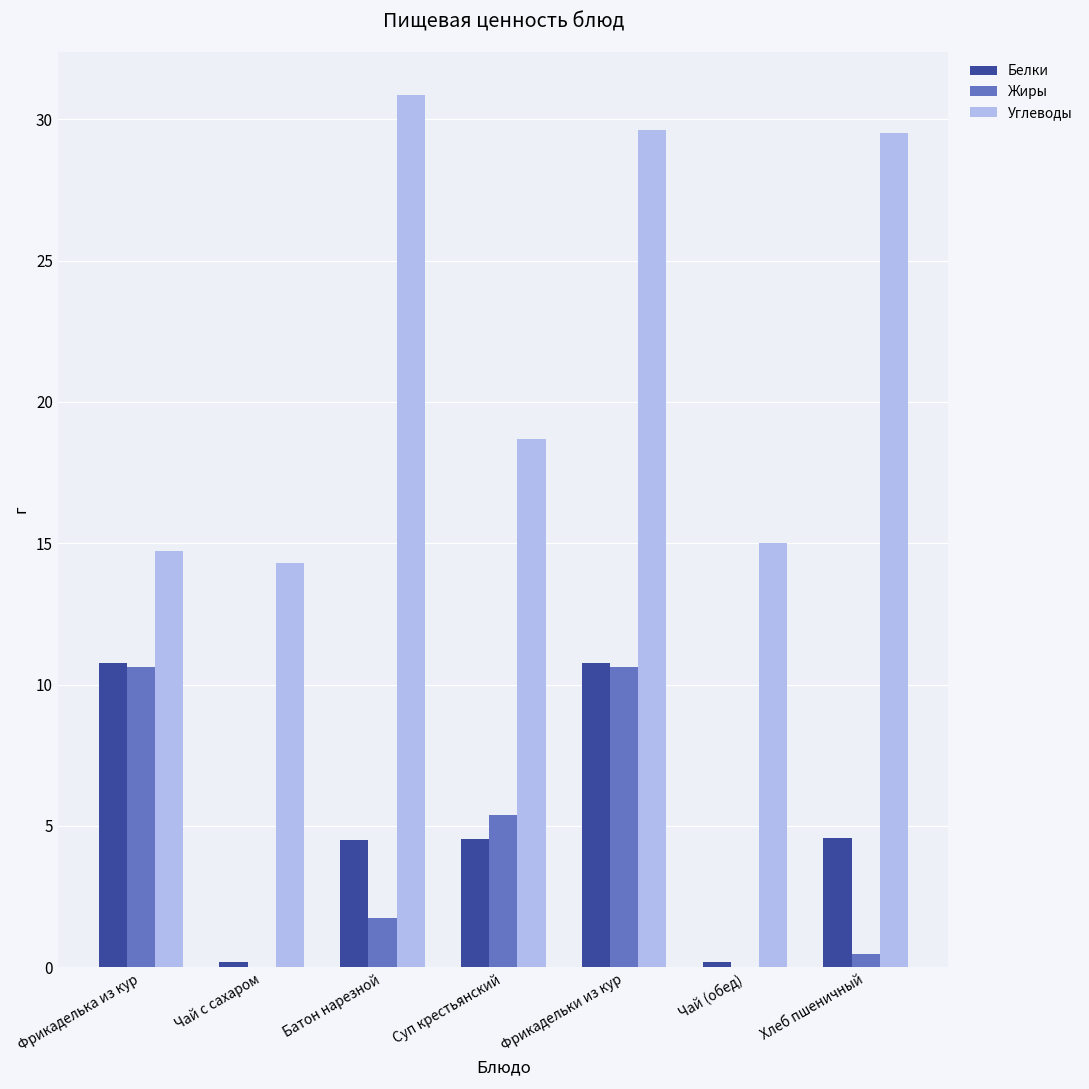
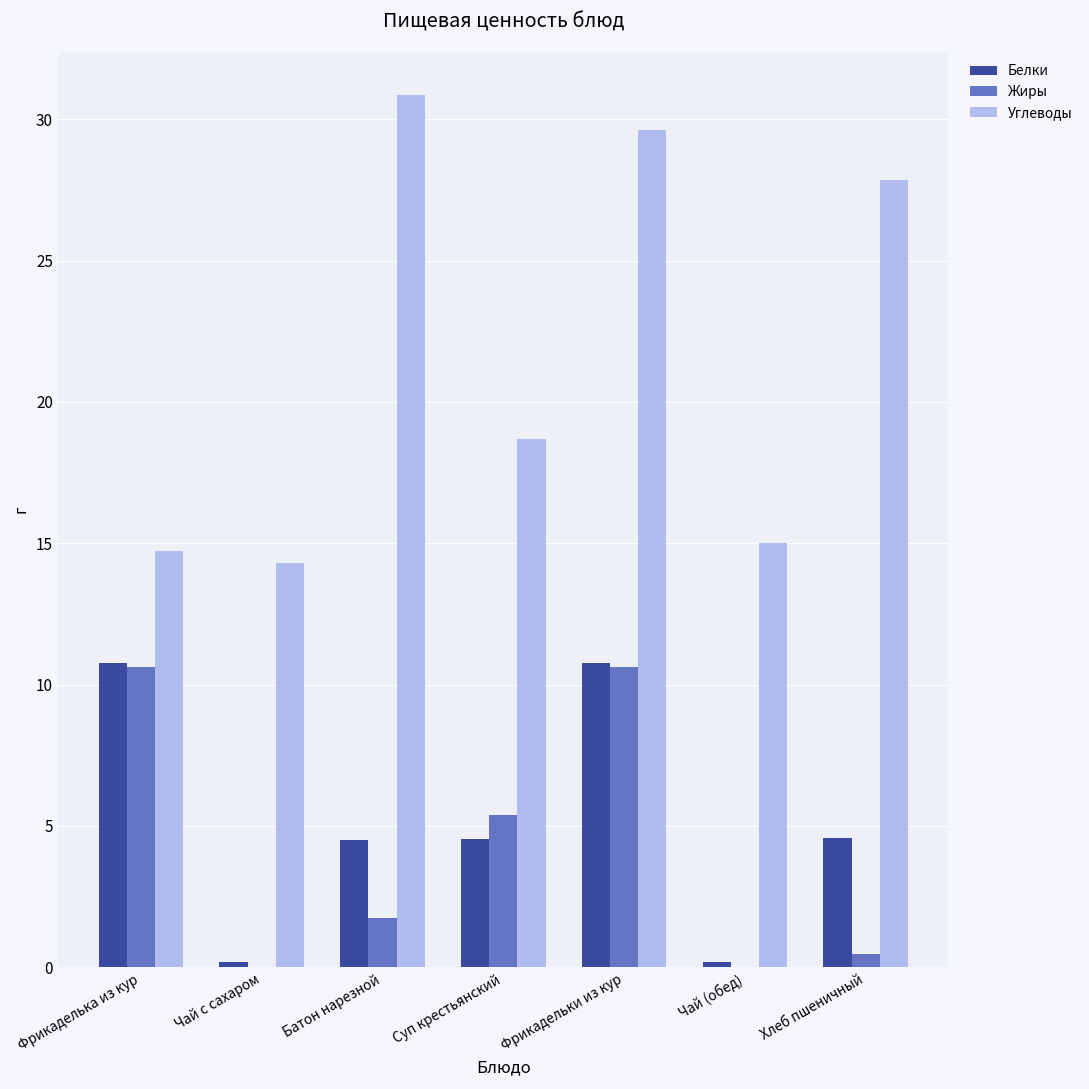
  {
    "Белки": {
      "Фрикаделька из кур": 10.8,
      "Чай с сахаром": 0.2,
      "Батон нарезной": 4.5,
      "Суп крестьянский": 4.5,
      "Фрикадельки из кур": 10.8,
      "Чай (обед)": 0.2,
      "Хлеб пшеничный": 4.6
    },
    "Жиры": {
      "Фрикаделька из кур": 10.6,
      "Чай с сахаром": 0.0,
      "Батон нарезной": 1.7,
      "Суп крестьянский": 5.4,
      "Фрикадельки из кур": 10.6,
      "Чай (обед)": 0.0,
      "Хлеб пшеничный": 0.5
    },
    "Углеводы": {
      "Фрикаделька из кур": 14.7,
      "Чай с сахаром": 14.3,
      "Батон нарезной": 30.8,
      "Суп крестьянский": 18.7,
      "Фрикадельки из кур": 29.6,
      "Чай (обед)": 15.0,
-     "Хлеб пшеничный": 29.5
+     "Хлеб пшеничный": 27.8
    }
  }
